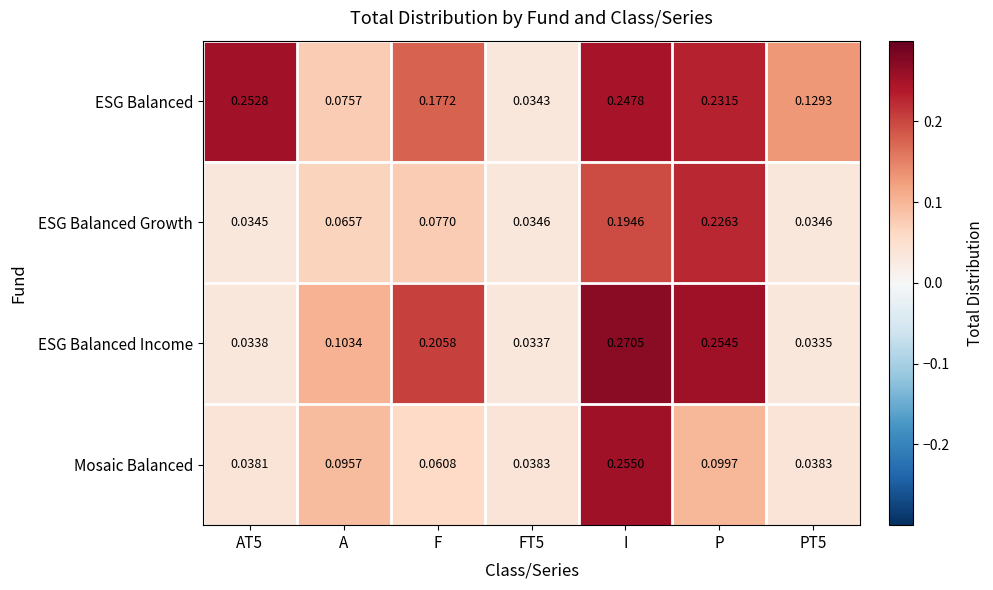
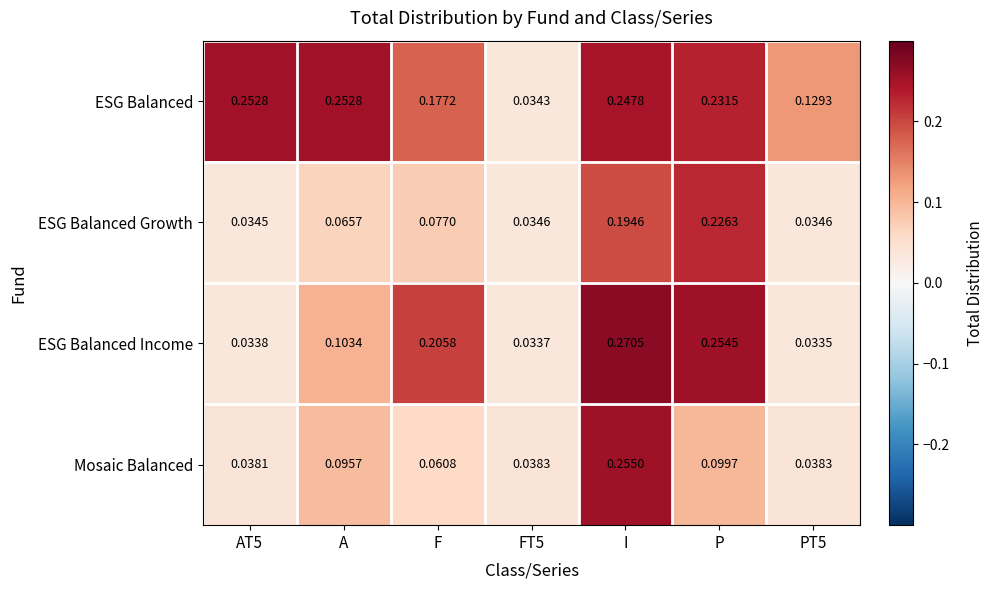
  {
    "ESG Balanced": {
      "AT5": 0.2528,
-     "A": 0.0757,
+     "A": 0.2528,
      "F": 0.1772,
      "FT5": 0.0343,
      "I": 0.2478,
      "P": 0.2315,
      "PT5": 0.1293
    },
    "ESG Balanced Growth": {
      "AT5": 0.0345,
      "A": 0.0657,
      "F": 0.0770,
      "FT5": 0.0346,
      "I": 0.1946,
      "P": 0.2263,
      "PT5": 0.0346
    },
    "ESG Balanced Income": {
      "AT5": 0.0338,
      "A": 0.1034,
      "F": 0.2058,
      "FT5": 0.0337,
      "I": 0.2705,
      "P": 0.2545,
      "PT5": 0.0335
    },
    "Mosaic Balanced": {
      "AT5": 0.0381,
      "A": 0.0957,
      "F": 0.0608,
      "FT5": 0.0383,
      "I": 0.2550,
      "P": 0.0997,
      "PT5": 0.0383
    }
  }
